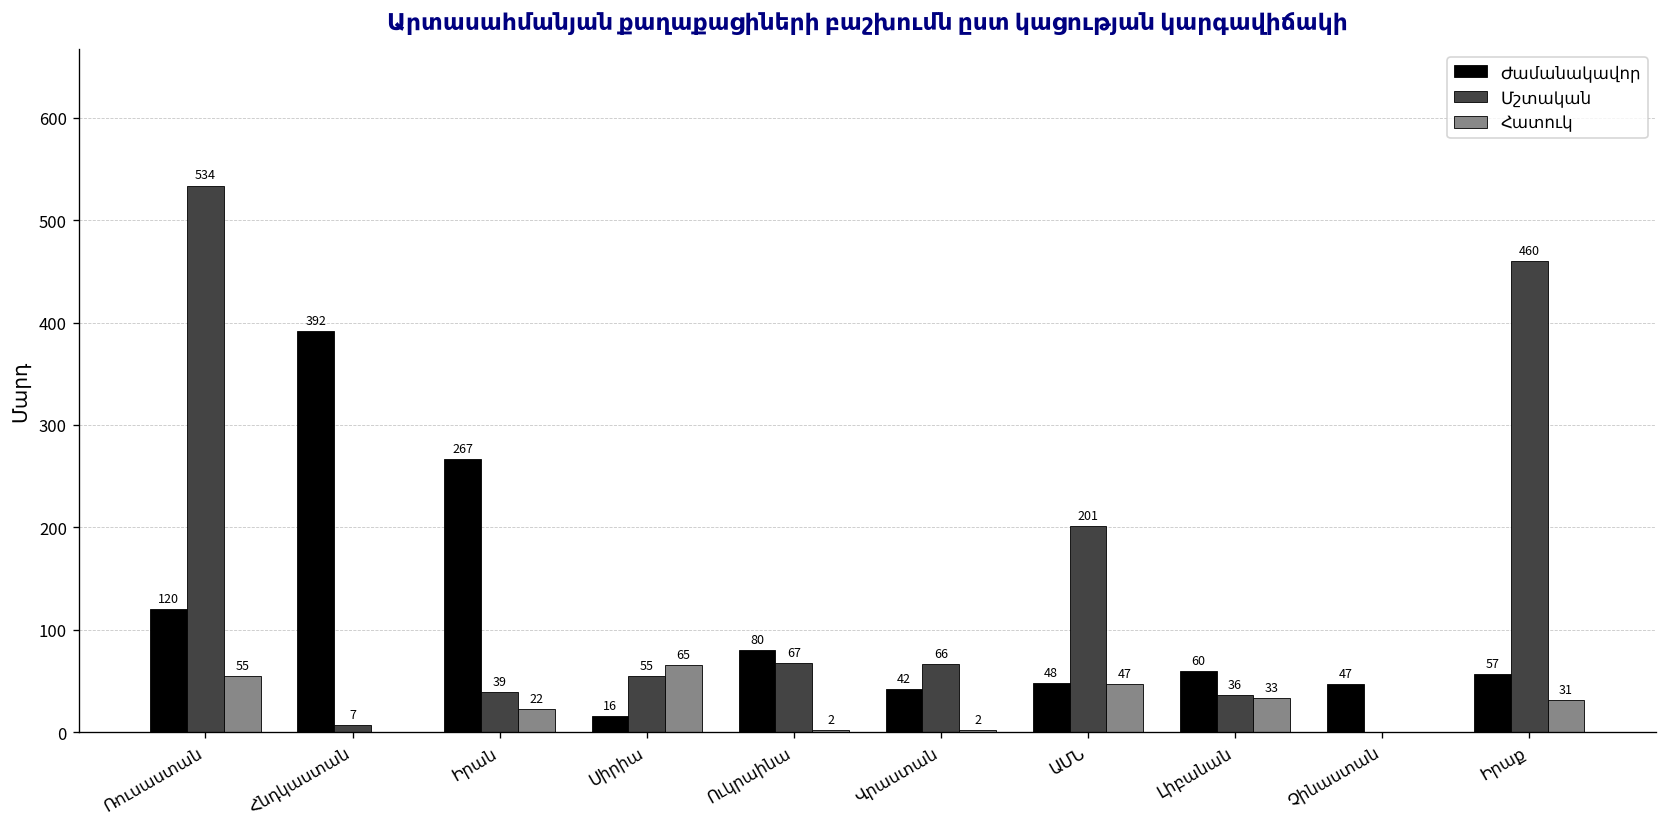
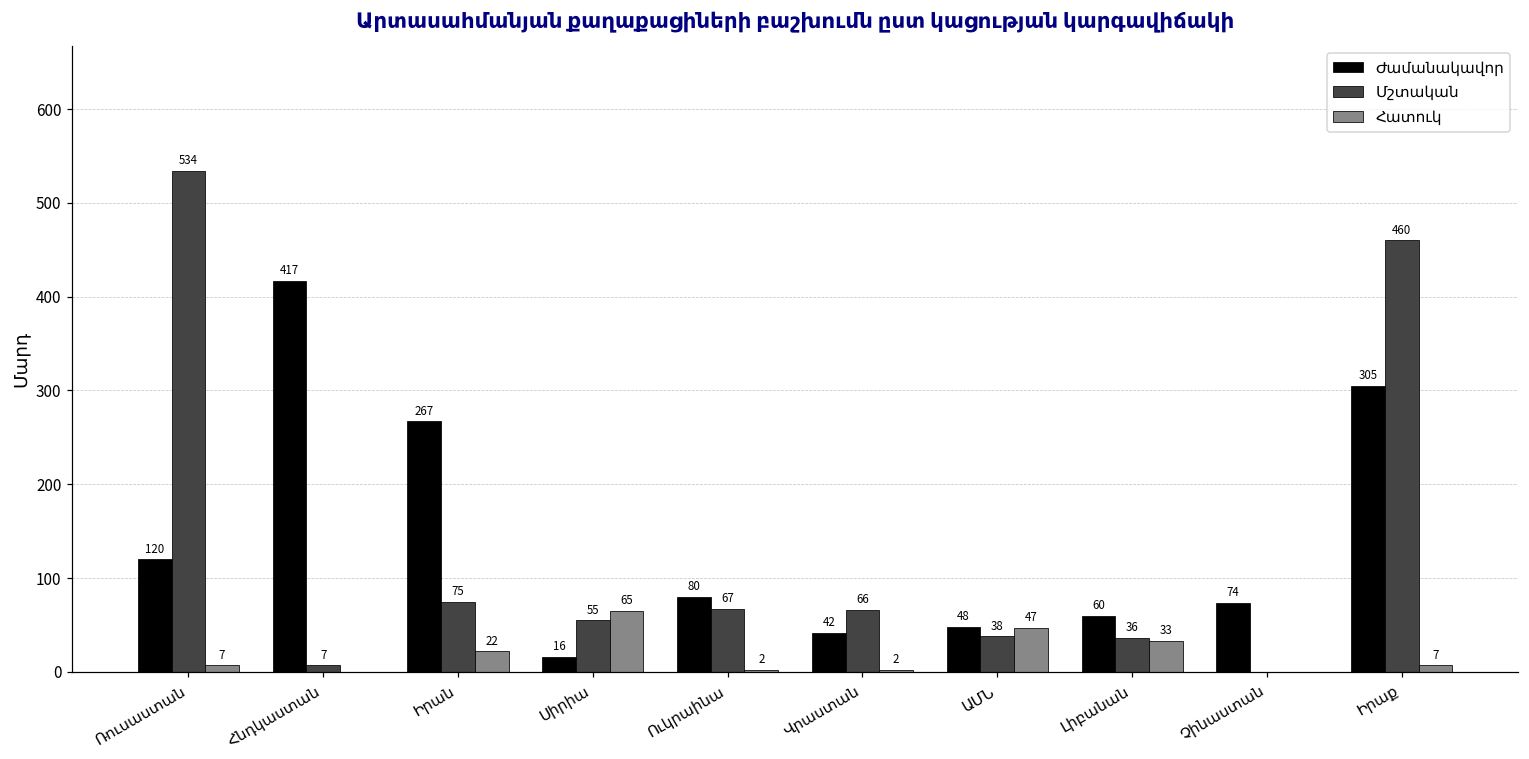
  {
    "Ժամանակավոր": {
      "Ռուսաստան": 120,
-     "Հնդկաստան": 392,
+     "Հնդկաստան": 417,
      "Իրան": 267,
      "Սիրիա": 16,
      "Ուկրաինա": 80,
      "Վրաստան": 42,
      "ԱՄՆ": 48,
      "Լիբանան": 60,
-     "Չինաստան": 47,
-     "Իրաք": 57
+     "Չինաստան": 74,
+     "Իրաք": 305
    },
    "Մշտական": {
      "Ռուսաստան": 534,
      "Հնդկաստան": 7,
-     "Իրան": 39,
+     "Իրան": 75,
      "Սիրիա": 55,
      "Ուկրաինա": 67,
      "Վրաստան": 66,
-     "ԱՄՆ": 201,
+     "ԱՄՆ": 38,
      "Լիբանան": 36,
      "Իրաք": 460
    },
    "Հատուկ": {
-     "Ռուսաստան": 55,
+     "Ռուսաստան": 7,
      "Իրան": 22,
      "Սիրիա": 65,
      "Ուկրաինա": 2,
      "Վրաստան": 2,
      "ԱՄՆ": 47,
      "Լիբանան": 33,
-     "Իրաք": 31
+     "Իրաք": 7
    }
  }
